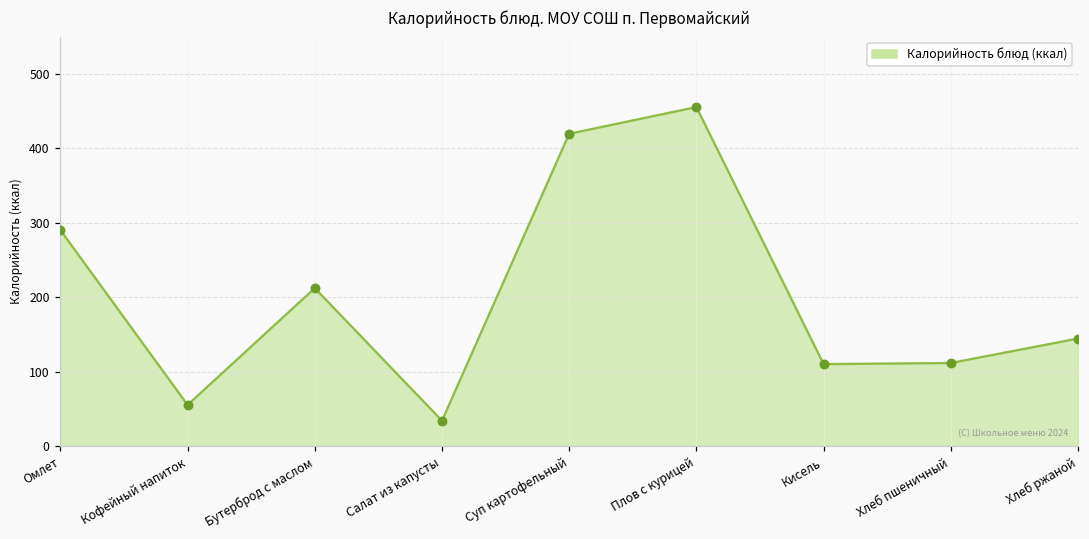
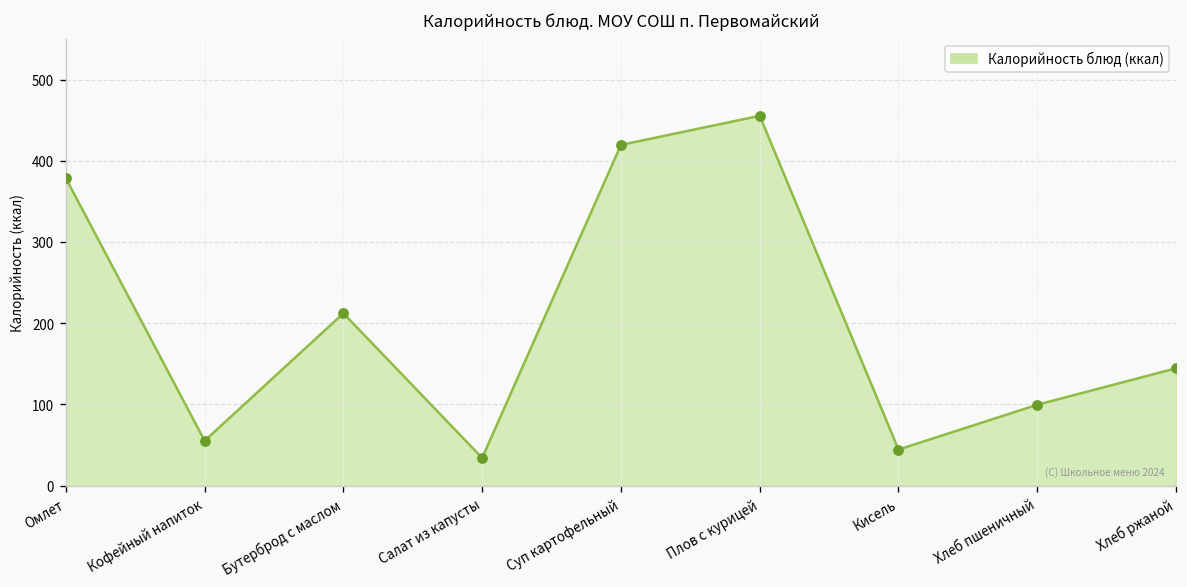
  {
-   "Омлет": 290,
+   "Омлет": 380,
    "Кофейный напиток": 60,
    "Бутерброд с маслом": 210,
    "Салат из капусты": 30,
    "Суп картофельный": 420,
    "Плов с курицей": 460,
-   "Кисель": 110,
-   "Хлеб пшеничный": 110,
+   "Кисель": 40,
+   "Хлеб пшеничный": 100,
    "Хлеб ржаной": 140
  }
